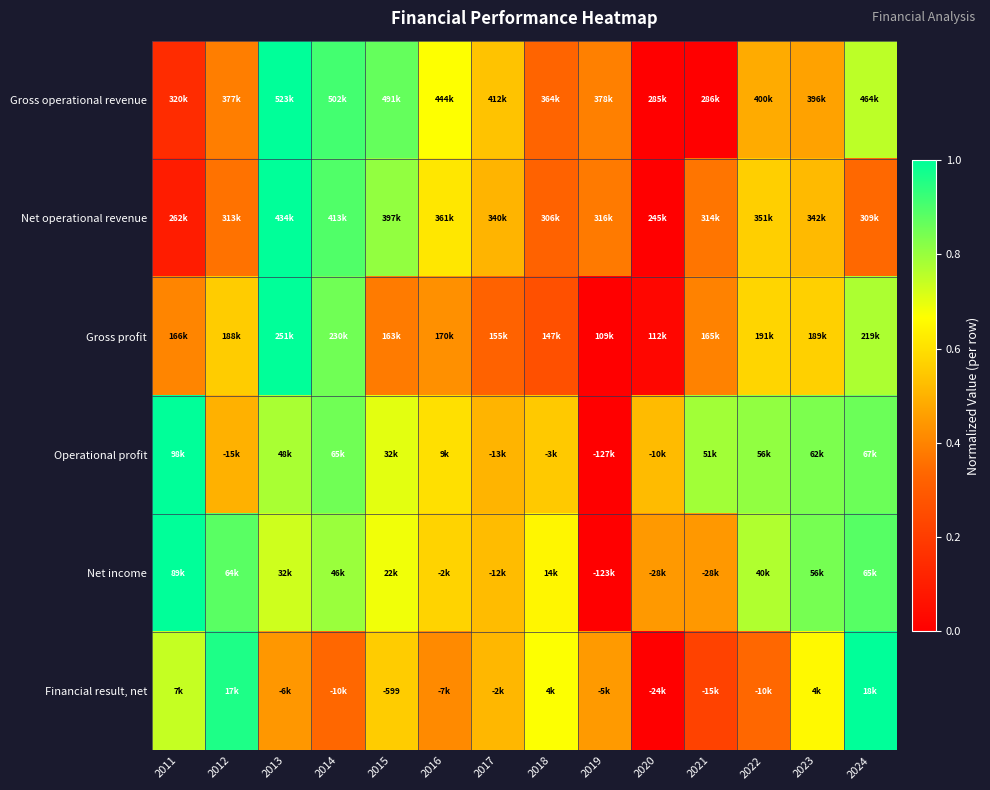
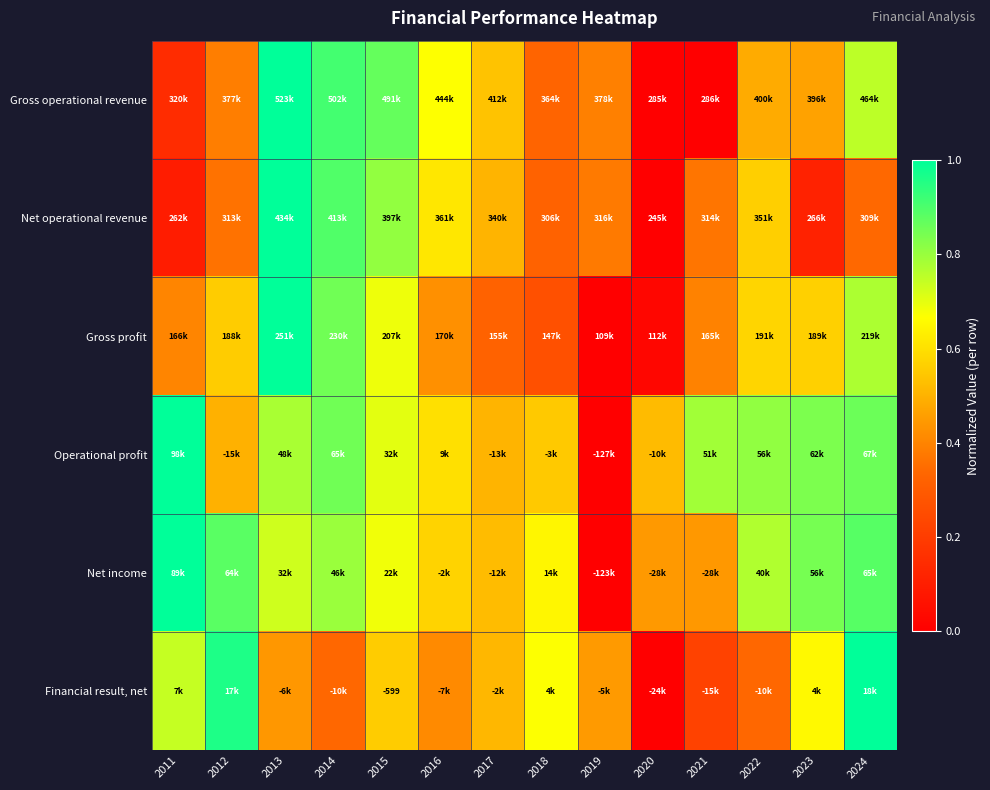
  {
    "Gross operational revenue": {
      "2011": "320k",
      "2012": "377k",
      "2013": "523k",
      "2014": "502k",
      "2015": "491k",
      "2016": "444k",
      "2017": "412k",
      "2018": "364k",
      "2019": "378k",
      "2020": "285k",
      "2021": "286k",
      "2022": "400k",
      "2023": "396k",
      "2024": "464k"
    },
    "Net operational revenue": {
      "2011": "262k",
      "2012": "313k",
      "2013": "434k",
      "2014": "413k",
      "2015": "397k",
      "2016": "361k",
      "2017": "340k",
      "2018": "306k",
      "2019": "316k",
      "2020": "245k",
      "2021": "314k",
      "2022": "351k",
-     "2023": "342k",
+     "2023": "266k",
      "2024": "309k"
    },
    "Gross profit": {
      "2011": "166k",
      "2012": "188k",
      "2013": "251k",
      "2014": "230k",
-     "2015": "163k",
+     "2015": "207k",
      "2016": "170k",
      "2017": "155k",
      "2018": "147k",
      "2019": "109k",
      "2020": "112k",
      "2021": "165k",
      "2022": "191k",
      "2023": "189k",
      "2024": "219k"
    },
    "Operational profit": {
      "2011": "98k",
      "2012": "-15k",
      "2013": "48k",
      "2014": "65k",
      "2015": "32k",
      "2016": "9k",
      "2017": "-13k",
      "2018": "-3k",
      "2019": "-127k",
      "2020": "-10k",
      "2021": "51k",
      "2022": "56k",
      "2023": "62k",
      "2024": "67k"
    },
    "Net income": {
      "2011": "89k",
      "2012": "64k",
      "2013": "32k",
      "2014": "46k",
      "2015": "22k",
      "2016": "-2k",
      "2017": "-12k",
      "2018": "14k",
      "2019": "-123k",
      "2020": "-28k",
      "2021": "-28k",
      "2022": "40k",
      "2023": "56k",
      "2024": "65k"
    },
    "Financial result, net": {
      "2011": "7k",
      "2012": "17k",
      "2013": "-6k",
      "2014": "-10k",
      "2015": "-599",
      "2016": "-7k",
      "2017": "-2k",
      "2018": "4k",
      "2019": "-5k",
      "2020": "-24k",
      "2021": "-15k",
      "2022": "-10k",
      "2023": "4k",
      "2024": "18k"
    }
  }
